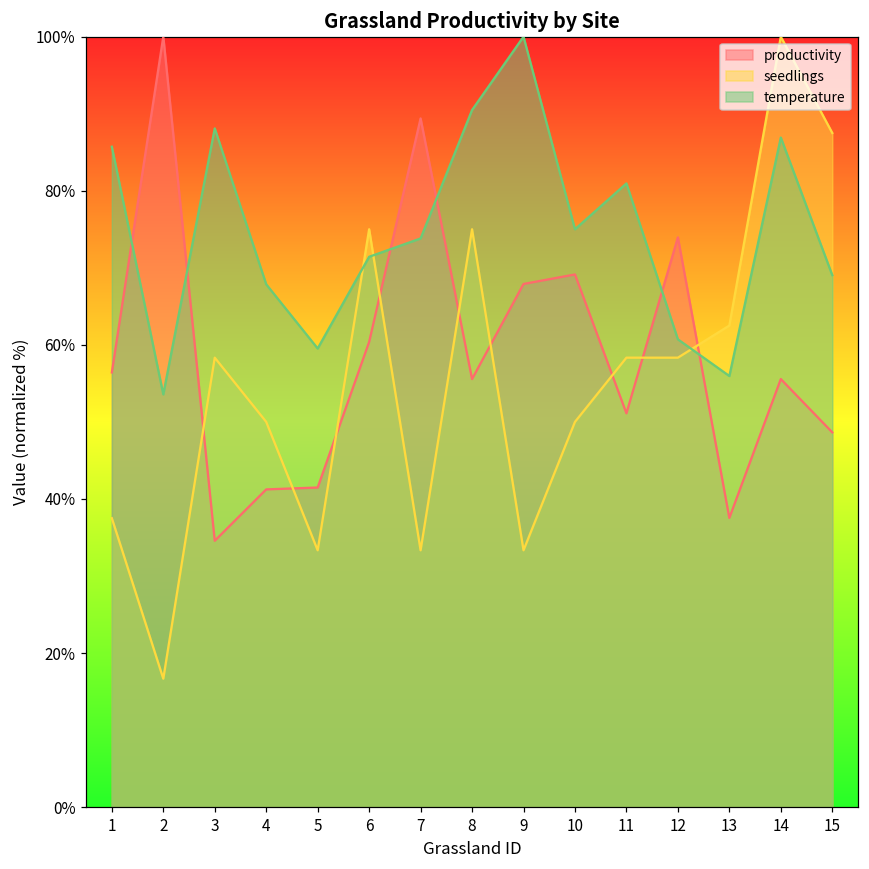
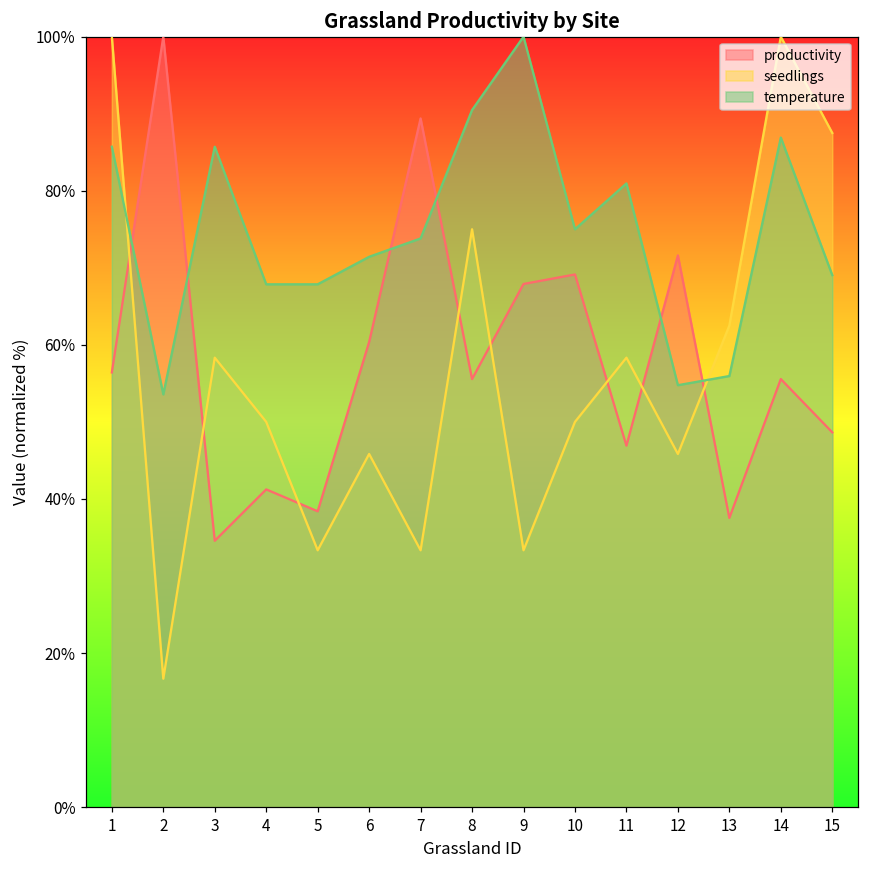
  {
    "productivity": {
      "1": "56%",
      "2": "100%",
      "3": "35%",
      "4": "41%",
-     "5": "41%",
+     "5": "38%",
      "6": "60%",
      "7": "89%",
      "8": "56%",
      "9": "68%",
      "10": "69%",
-     "11": "51%",
-     "12": "74%",
+     "11": "47%",
+     "12": "72%",
      "13": "38%",
      "14": "56%",
      "15": "49%"
    },
    "seedlings": {
-     "1": "38%",
+     "1": "100%",
      "2": "17%",
      "3": "58%",
      "4": "50%",
      "5": "33%",
-     "6": "75%",
+     "6": "46%",
      "7": "33%",
      "8": "75%",
      "9": "33%",
      "10": "50%",
      "11": "58%",
-     "12": "58%",
+     "12": "46%",
      "13": "63%",
      "14": "100%",
      "15": "88%"
    },
    "temperature": {
      "1": "86%",
      "2": "54%",
-     "3": "88%",
+     "3": "86%",
      "4": "68%",
-     "5": "60%",
+     "5": "68%",
      "6": "71%",
      "7": "74%",
      "8": "90%",
      "9": "100%",
      "10": "75%",
      "11": "81%",
-     "12": "61%",
+     "12": "55%",
      "13": "56%",
      "14": "87%",
      "15": "69%"
    }
  }
